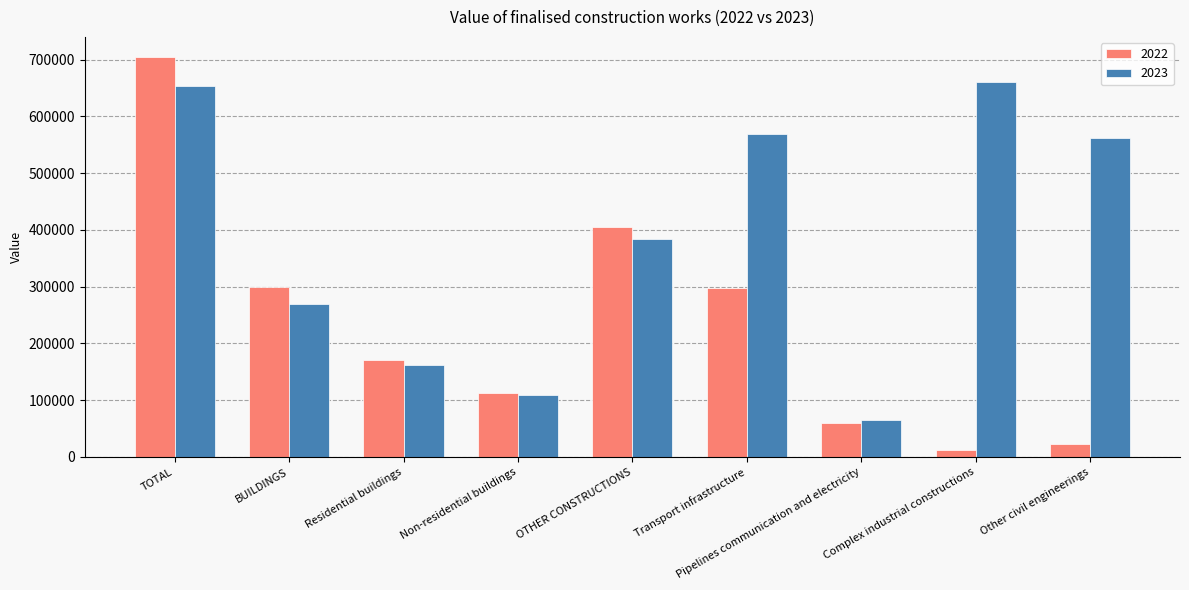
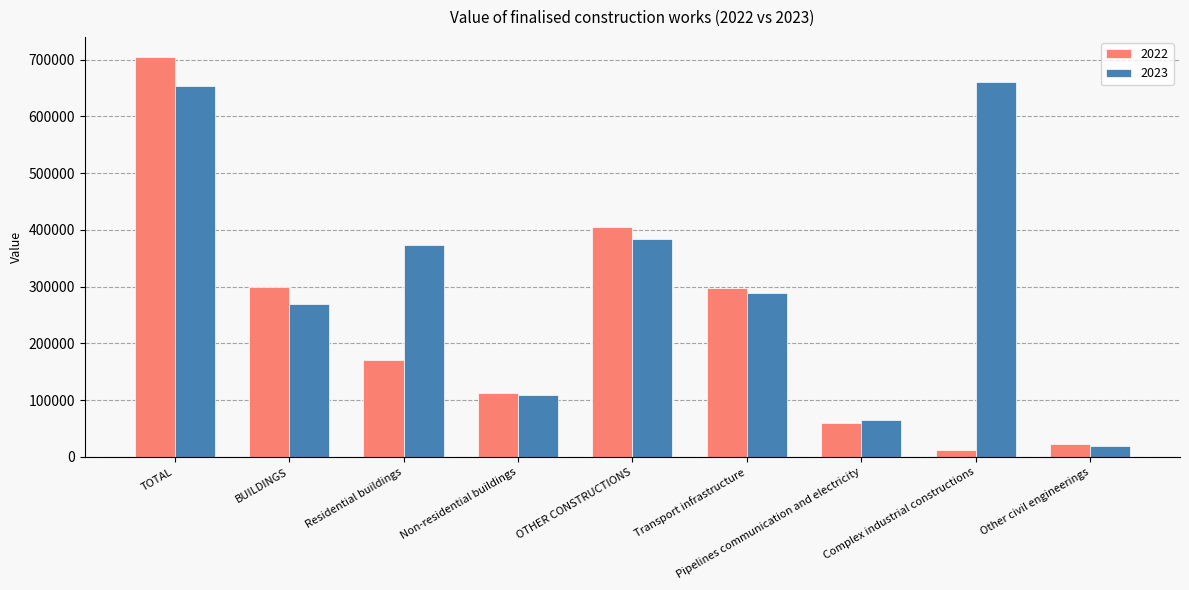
  {
    "2022": {
      "TOTAL": 700000,
      "BUILDINGS": 300000,
      "Residential buildings": 170000,
      "Non-residential buildings": 110000,
      "OTHER CONSTRUCTIONS": 410000,
      "Transport infrastructure": 300000,
      "Pipelines communication and electricity": 60000,
      "Complex industrial constructions": 10000,
      "Other civil engineerings": 20000
    },
    "2023": {
      "TOTAL": 650000,
      "BUILDINGS": 270000,
-     "Residential buildings": 160000,
+     "Residential buildings": 370000,
      "Non-residential buildings": 110000,
      "OTHER CONSTRUCTIONS": 380000,
-     "Transport infrastructure": 570000,
+     "Transport infrastructure": 290000,
      "Pipelines communication and electricity": 60000,
      "Complex industrial constructions": 660000,
-     "Other civil engineerings": 560000
+     "Other civil engineerings": 20000
    }
  }
